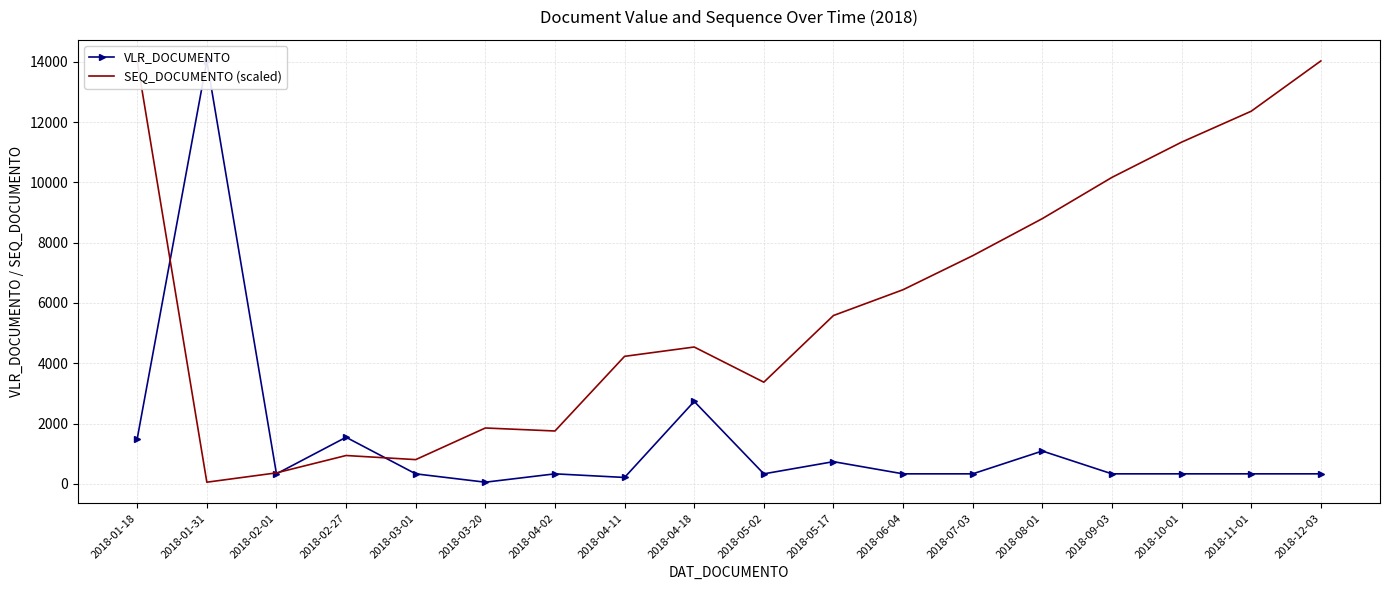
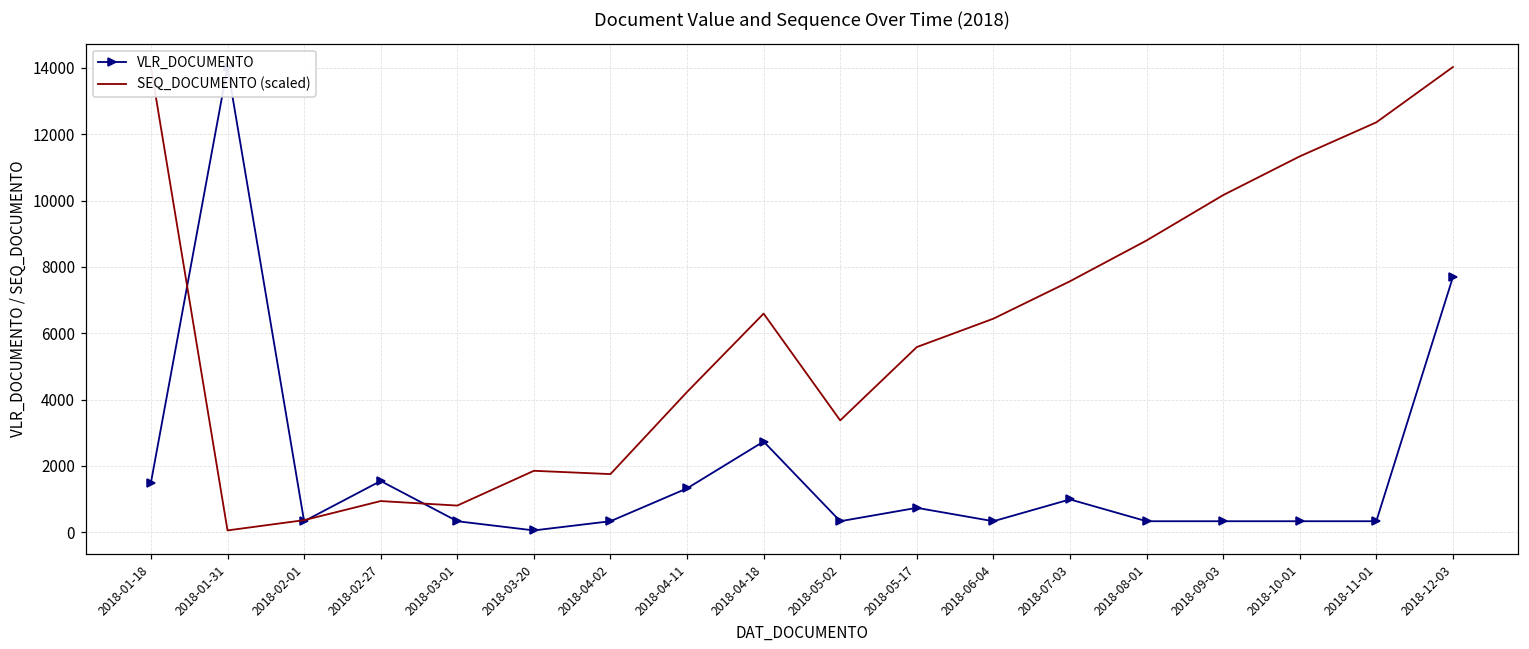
  {
    "VLR_DOCUMENTO": {
      "2018-01-18": 1500,
      "2018-02-27": 1500,
      "2018-03-01": 300,
      "2018-03-20": 100,
      "2018-04-02": 300,
-     "2018-04-11": 200,
+     "2018-04-11": 1300,
      "2018-04-18": 2700,
      "2018-05-02": 300,
      "2018-05-17": 700,
      "2018-06-04": 300,
-     "2018-07-03": 300,
-     "2018-08-01": 1100,
+     "2018-07-03": 1000,
+     "2018-08-01": 300,
      "2018-09-03": 300,
      "2018-10-01": 300,
      "2018-11-01": 300,
-     "2018-12-03": 300
+     "2018-12-03": 7700
    },
    "SEQ_DOCUMENTO (scaled)": {
      "2018-01-31": 100,
      "2018-02-27": 900,
      "2018-03-01": 800,
      "2018-03-20": 1900,
      "2018-04-02": 1800,
      "2018-04-11": 4200,
-     "2018-04-18": 4500,
+     "2018-04-18": 6600,
      "2018-05-02": 3400,
      "2018-05-17": 5600,
      "2018-06-04": 6400,
      "2018-07-03": 7600,
      "2018-08-01": 8800,
      "2018-09-03": 10200,
      "2018-10-01": 11300,
      "2018-11-01": 12400,
      "2018-12-03": 14000
    }
  }
